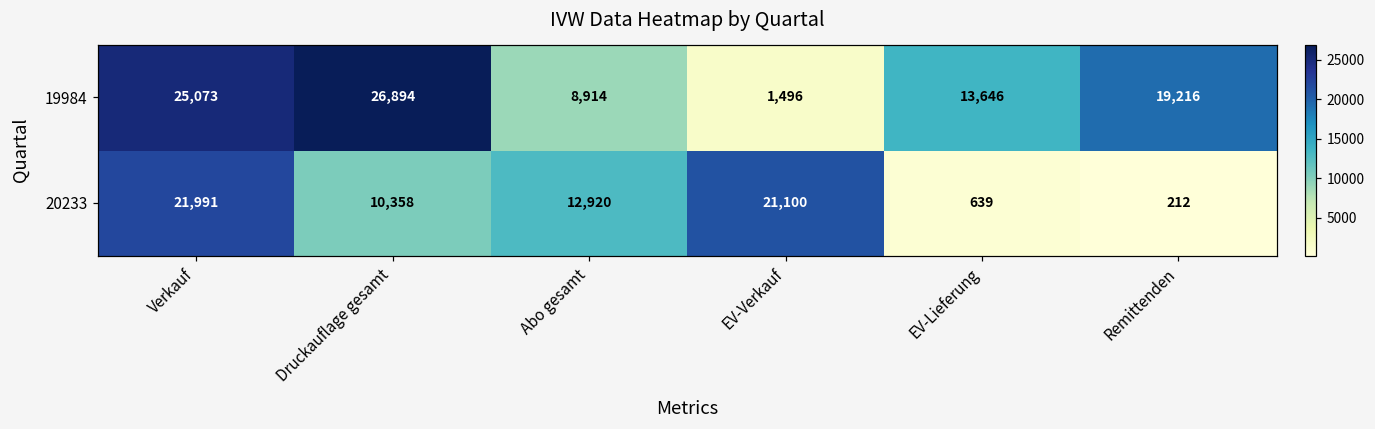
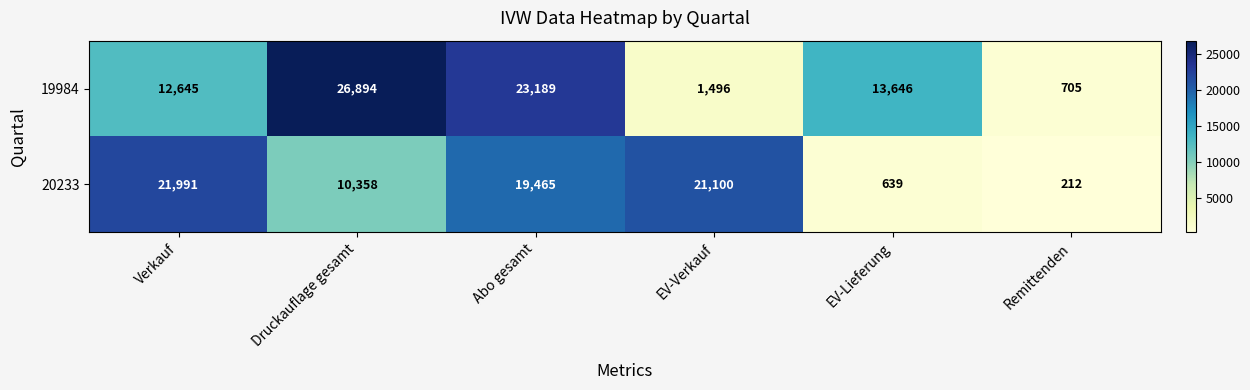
  {
    "19984": {
-     "Verkauf": "25,073",
+     "Verkauf": "12,645",
      "Druckauflage gesamt": "26,894",
-     "Abo gesamt": "8,914",
+     "Abo gesamt": "23,189",
      "EV-Verkauf": "1,496",
      "EV-Lieferung": "13,646",
-     "Remittenden": "19,216"
+     "Remittenden": "705"
    },
    "20233": {
      "Verkauf": "21,991",
      "Druckauflage gesamt": "10,358",
-     "Abo gesamt": "12,920",
+     "Abo gesamt": "19,465",
      "EV-Verkauf": "21,100",
      "EV-Lieferung": "639",
      "Remittenden": "212"
    }
  }
